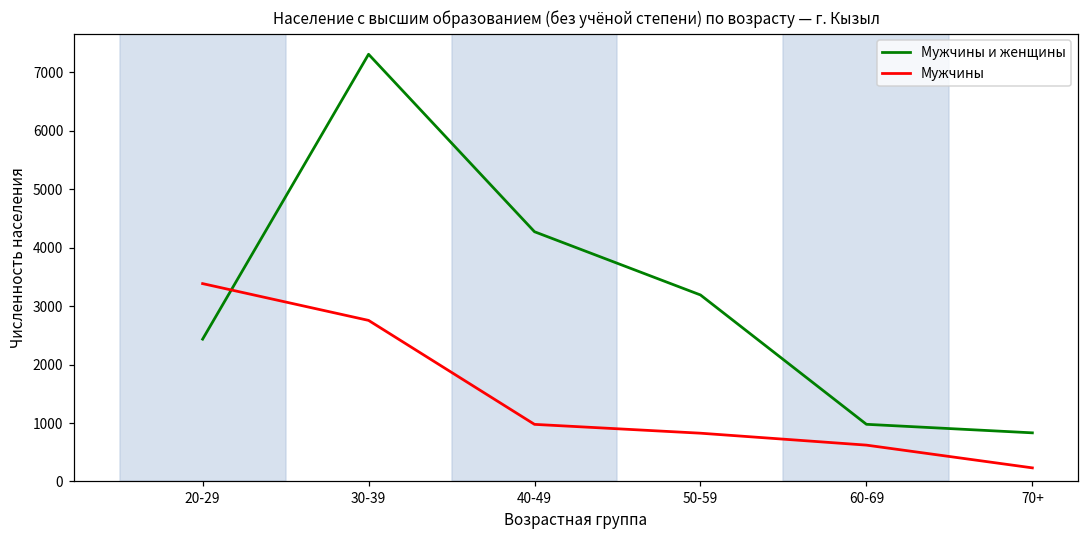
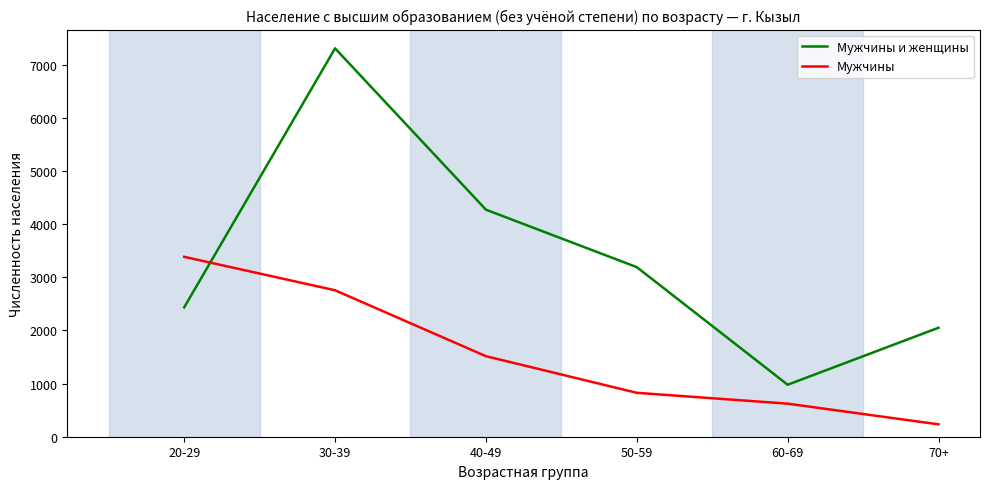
  {
    "Мужчины и женщины": {
      "20-29": 2400,
      "30-39": 7300,
      "40-49": 4300,
      "50-59": 3200,
      "60-69": 1000,
-     "70+": 800
+     "70+": 2100
    },
    "Мужчины": {
      "20-29": 3400,
      "30-39": 2800,
-     "40-49": 1000,
+     "40-49": 1500,
      "50-59": 800,
      "60-69": 600,
      "70+": 200
    }
  }
